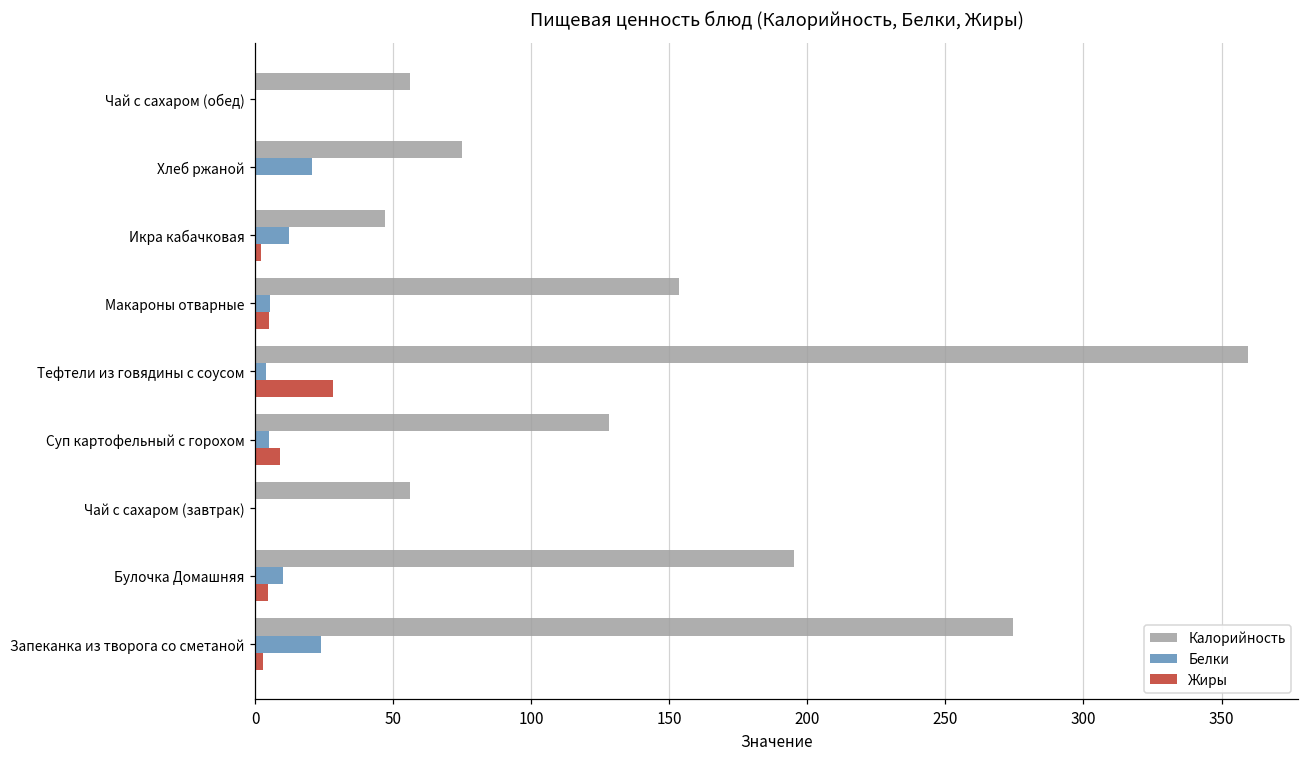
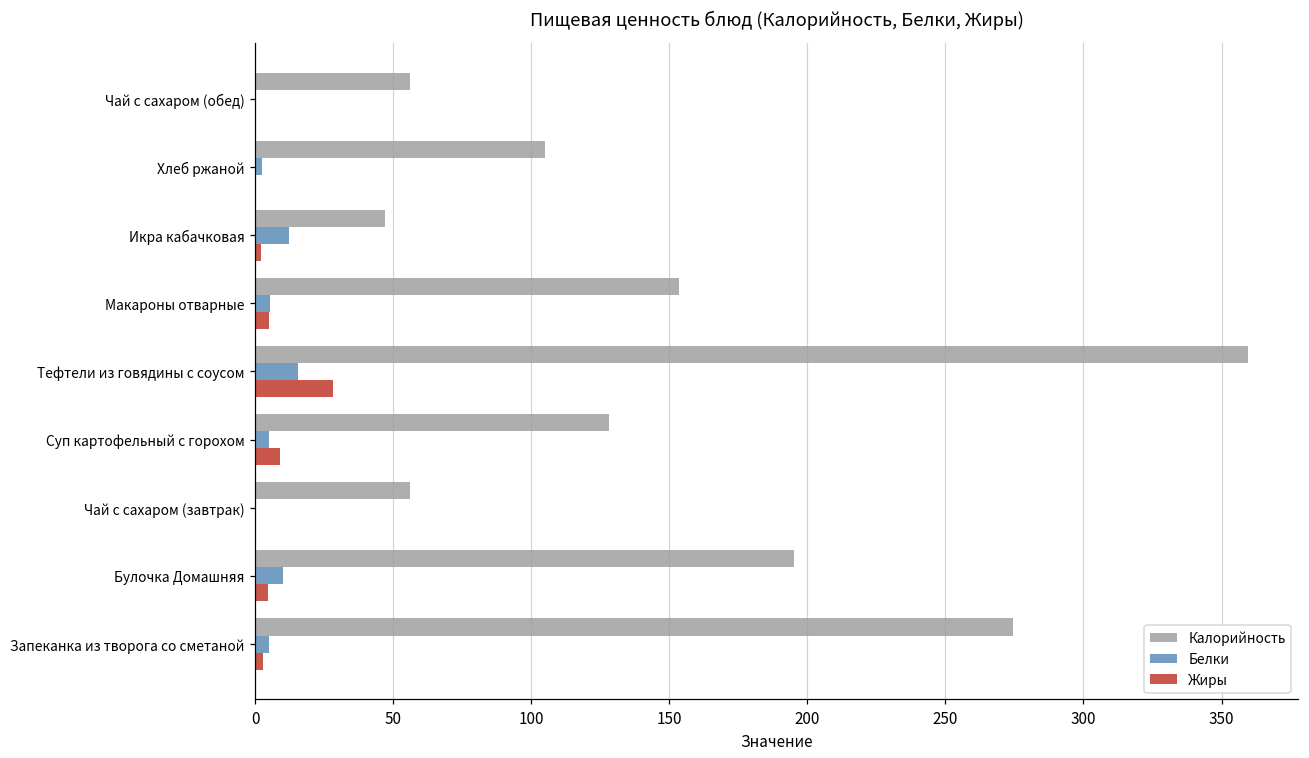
  {
    "Калорийность": {
      "Чай с сахаром (обед)": 56,
-     "Хлеб ржаной": 75,
+     "Хлеб ржаной": 105,
      "Икра кабачковая": 47,
      "Макароны отварные": 153,
      "Тефтели из говядины с соусом": 360,
      "Суп картофельный с горохом": 128,
      "Чай с сахаром (завтрак)": 56,
      "Булочка Домашняя": 195,
      "Запеканка из творога со сметаной": 275
    },
    "Белки": {
      "Чай с сахаром (обед)": 0,
-     "Хлеб ржаной": 21,
+     "Хлеб ржаной": 2,
      "Икра кабачковая": 12,
      "Макароны отварные": 6,
-     "Тефтели из говядины с соусом": 4,
+     "Тефтели из говядины с соусом": 16,
      "Суп картофельный с горохом": 5,
      "Чай с сахаром (завтрак)": 0,
      "Булочка Домашняя": 10,
-     "Запеканка из творога со сметаной": 24
+     "Запеканка из творога со сметаной": 5
    },
    "Жиры": {
      "Чай с сахаром (обед)": 0,
      "Икра кабачковая": 2,
      "Макароны отварные": 5,
      "Тефтели из говядины с соусом": 28,
      "Суп картофельный с горохом": 9,
      "Чай с сахаром (завтрак)": 0,
      "Булочка Домашняя": 5,
      "Запеканка из творога со сметаной": 3
    }
  }
